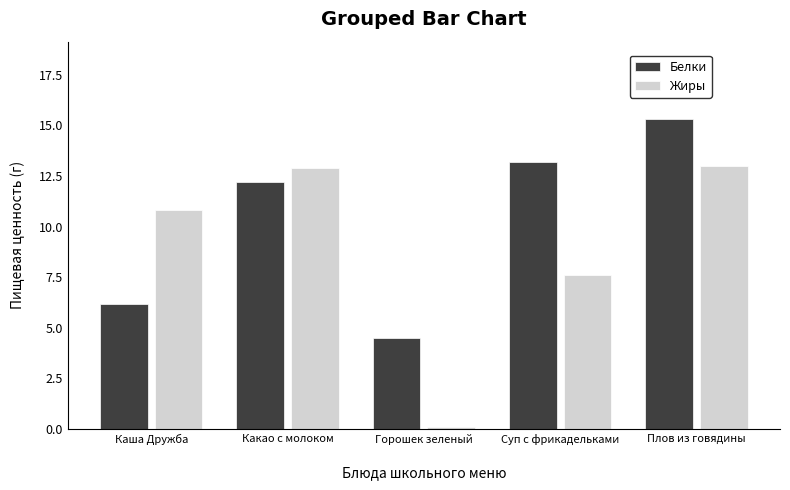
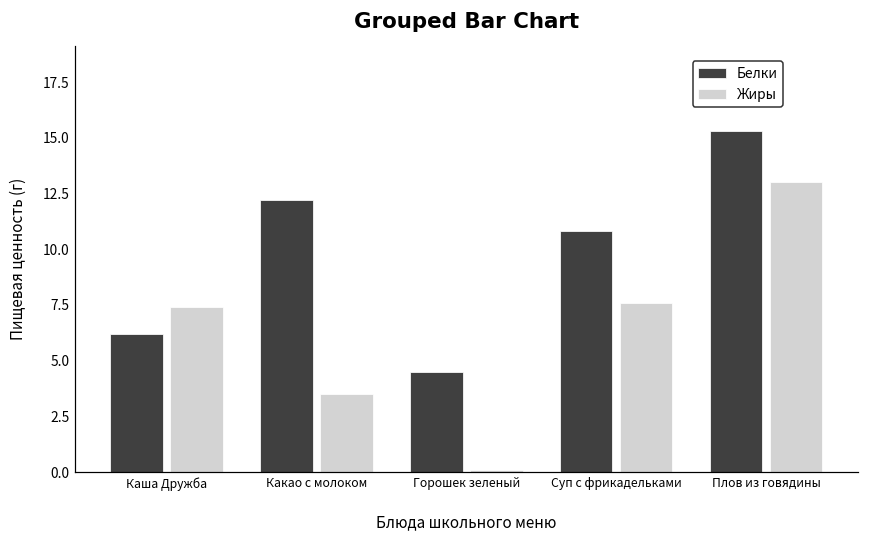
  {
    "Белки": {
      "Каша Дружба": 6.2,
      "Какао с молоком": 12.2,
      "Горошек зеленый": 4.5,
-     "Суп с фрикадельками": 13.2,
+     "Суп с фрикадельками": 10.8,
      "Плов из говядины": 15.3
    },
    "Жиры": {
-     "Каша Дружба": 10.8,
-     "Какао с молоком": 12.9,
+     "Каша Дружба": 7.4,
+     "Какао с молоком": 3.5,
      "Суп с фрикадельками": 7.6,
      "Плов из говядины": 13.0
    }
  }
